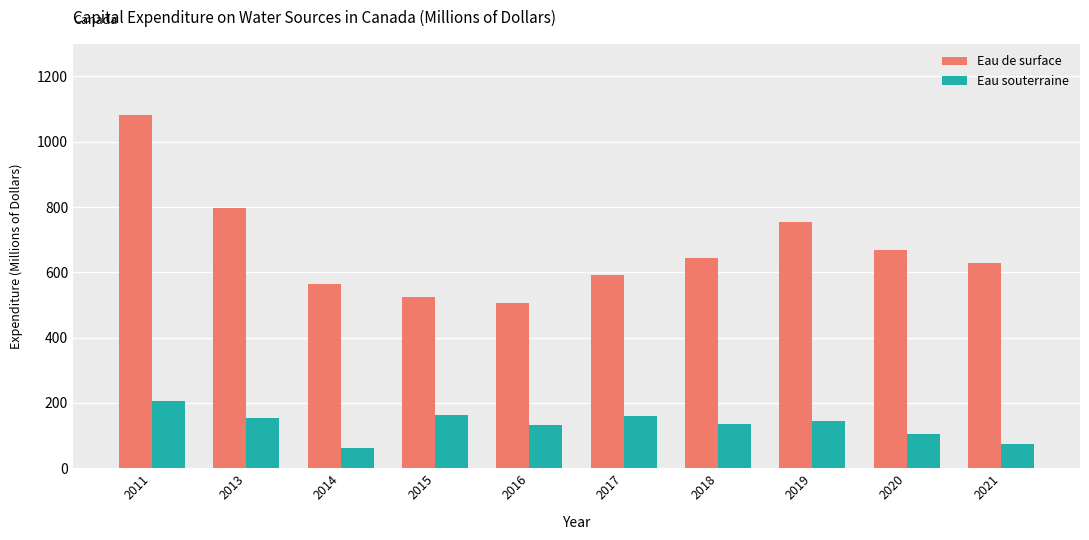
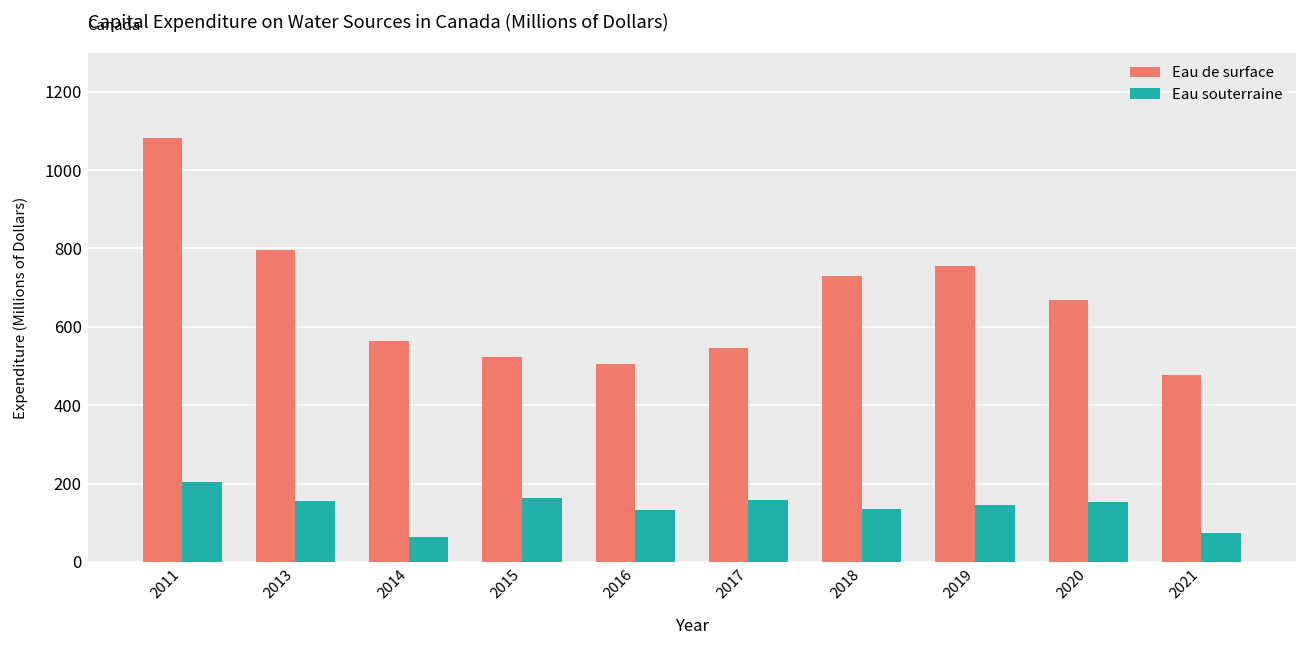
  {
    "Eau de surface": {
      "2011": 1080,
      "2013": 800,
      "2014": 560,
      "2015": 520,
      "2016": 510,
-     "2017": 590,
-     "2018": 640,
+     "2017": 550,
+     "2018": 730,
      "2019": 750,
      "2020": 670,
-     "2021": 630
+     "2021": 480
    },
    "Eau souterraine": {
      "2011": 200,
      "2013": 160,
      "2014": 60,
      "2015": 160,
      "2016": 130,
      "2017": 160,
      "2018": 140,
      "2019": 150,
-     "2020": 100,
+     "2020": 150,
      "2021": 70
    }
  }
